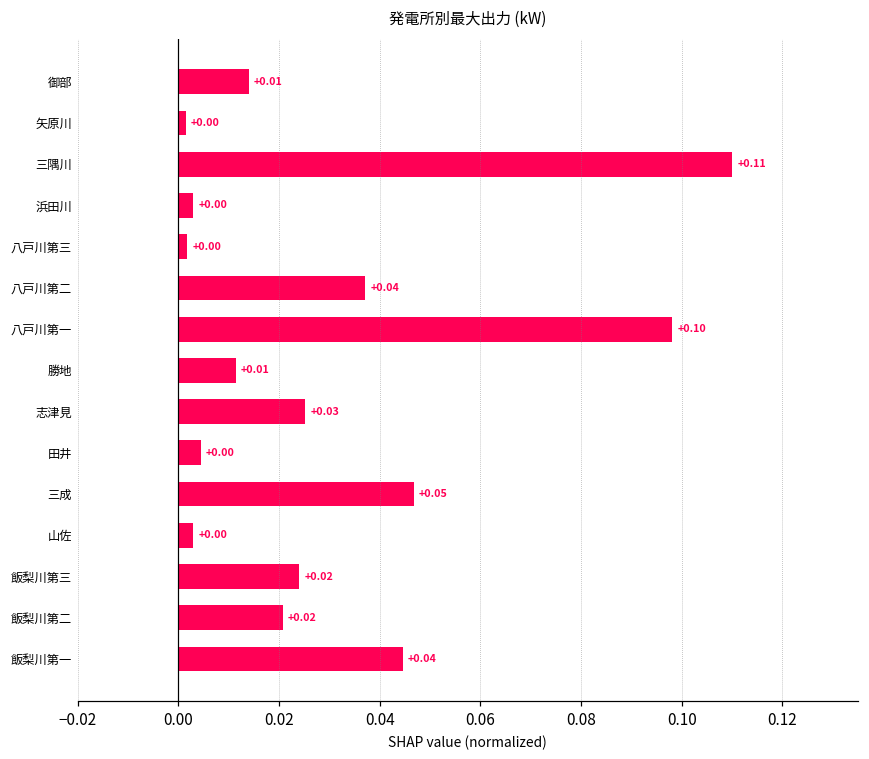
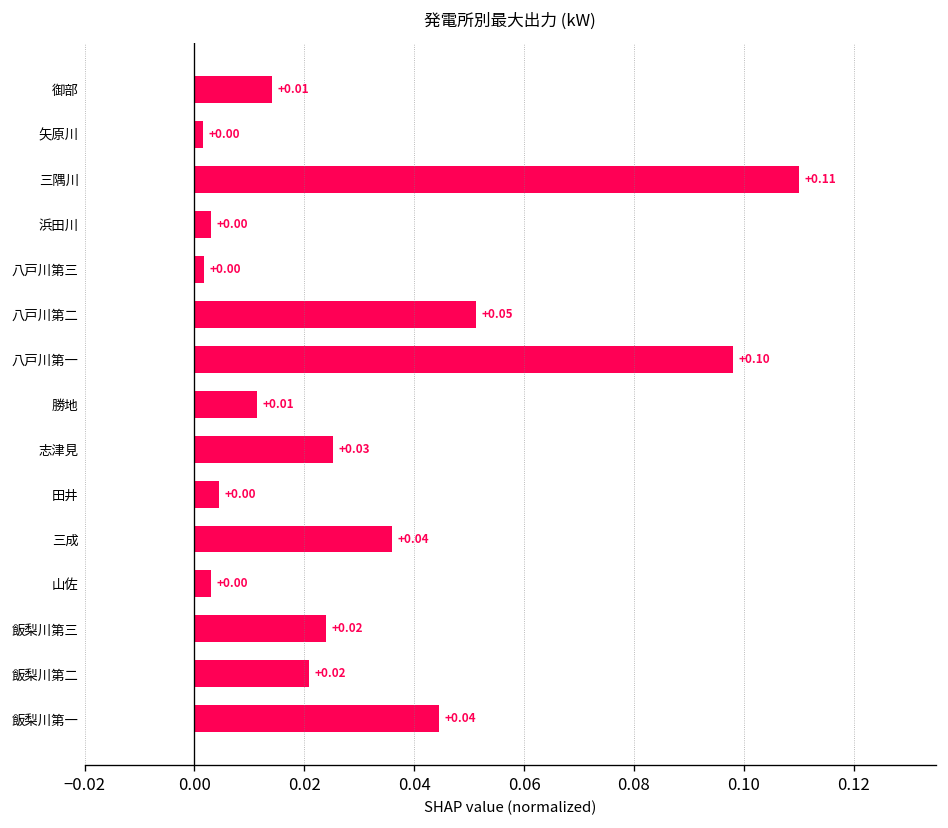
  {
    "御部": "+0.01",
    "矢原川": "+0.00",
    "三隅川": "+0.11",
    "浜田川": "+0.00",
    "八戸川第三": "+0.00",
-   "八戸川第二": "+0.04",
+   "八戸川第二": "+0.05",
    "八戸川第一": "+0.10",
    "勝地": "+0.01",
    "志津見": "+0.03",
    "田井": "+0.00",
-   "三成": "+0.05",
+   "三成": "+0.04",
    "山佐": "+0.00",
    "飯梨川第三": "+0.02",
    "飯梨川第二": "+0.02",
    "飯梨川第一": "+0.04"
  }
